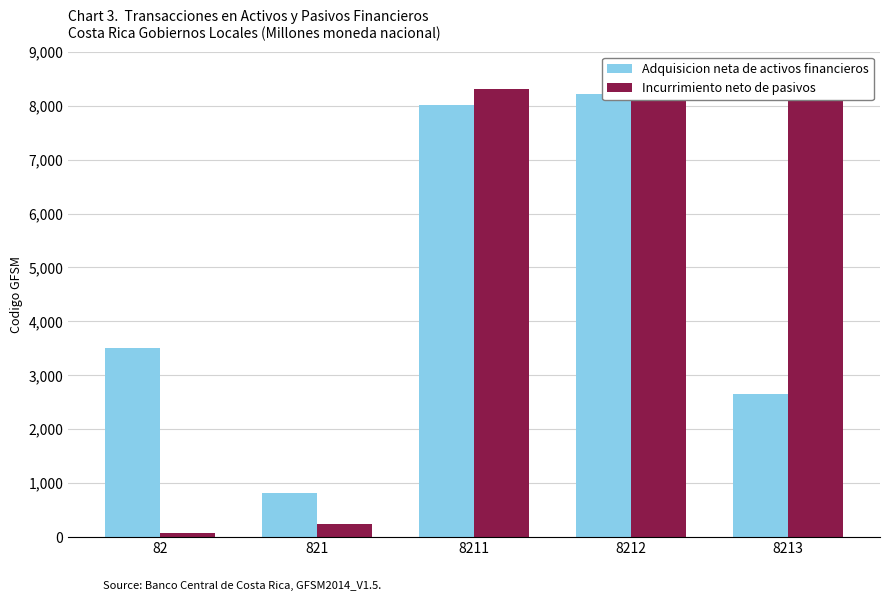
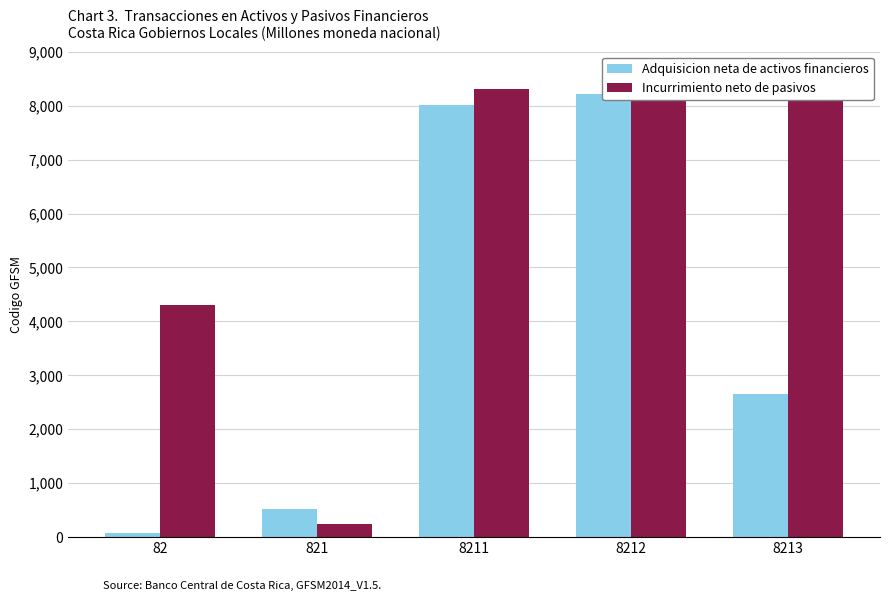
  {
    "Adquisicion neta de activos financieros": {
-     "82": "3,500",
-     "821": "800",
+     "82": "100",
+     "821": "500",
      "8211": "8,000",
      "8213": "2,700"
    },
    "Incurrimiento neto de pasivos": {
-     "82": "100",
+     "82": "4,300",
      "821": "300",
      "8211": "8,300"
    }
  }
